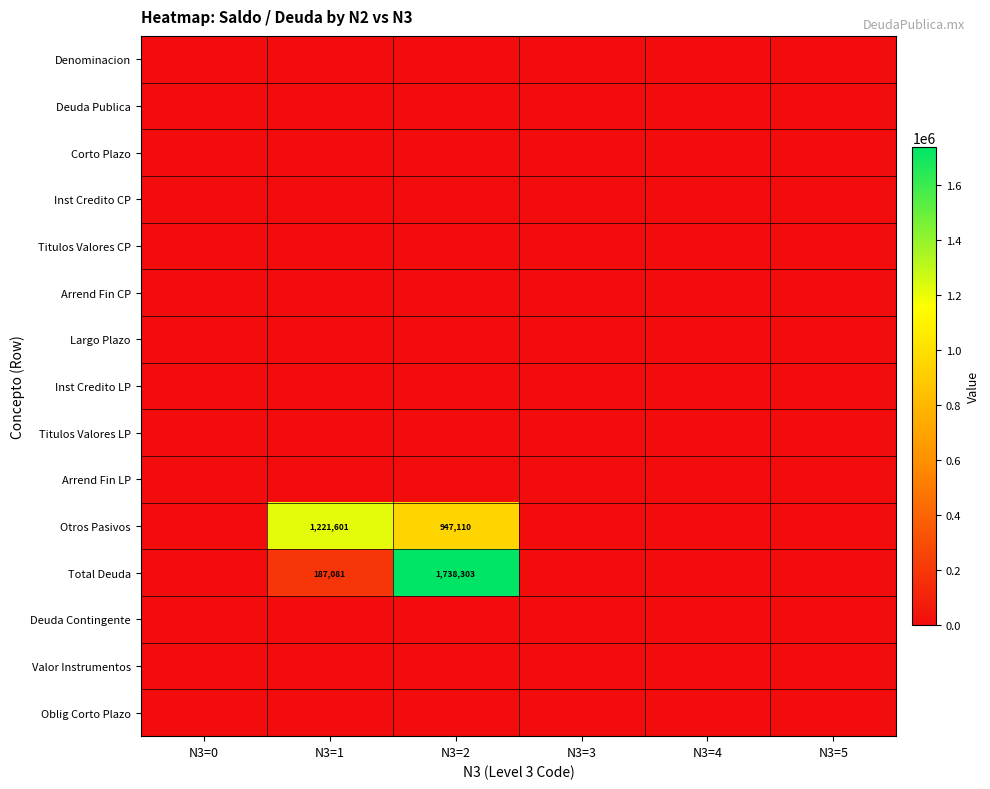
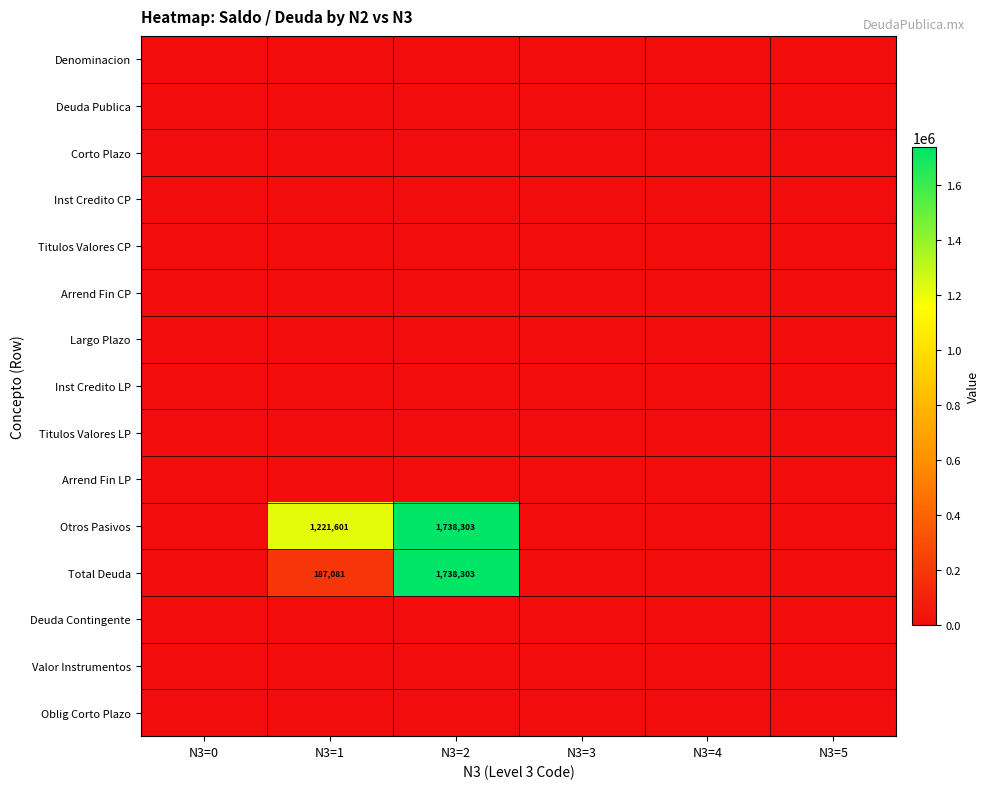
  {
    "Otros Pasivos": {
      "N3=1": "1,221,601",
-     "N3=2": "947,110"
+     "N3=2": "1,738,303"
    },
    "Total Deuda": {
      "N3=1": "187,081",
      "N3=2": "1,738,303"
    }
  }
